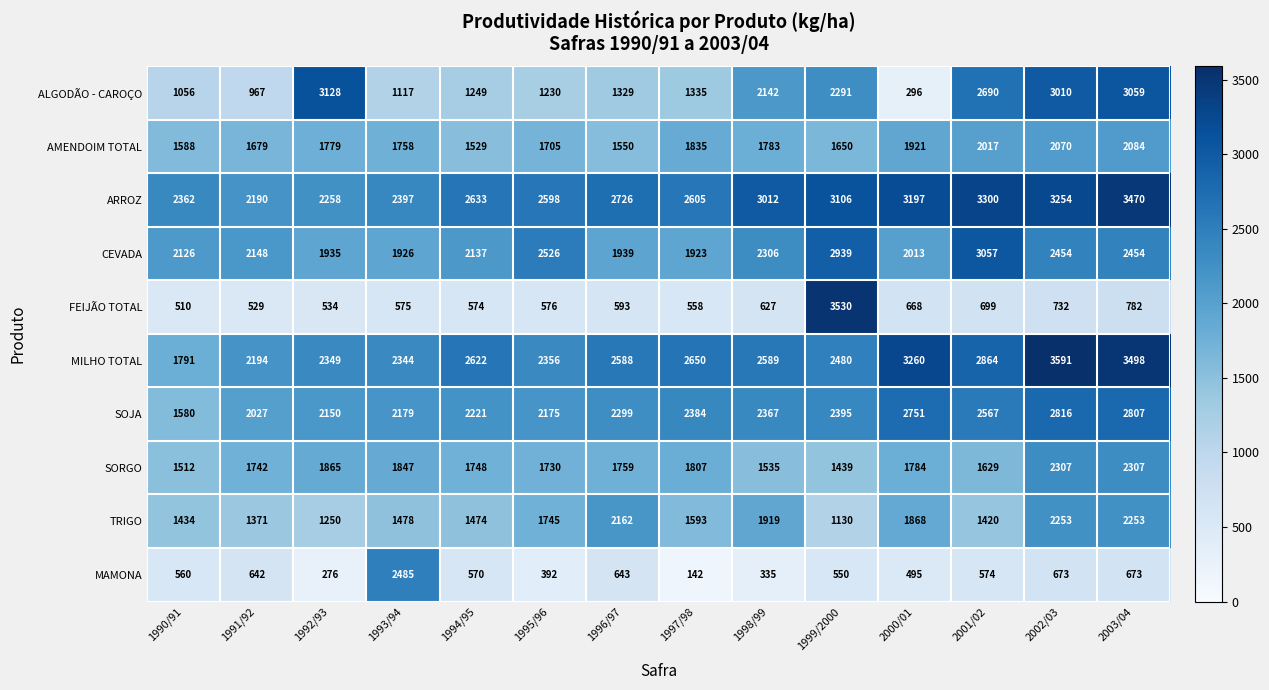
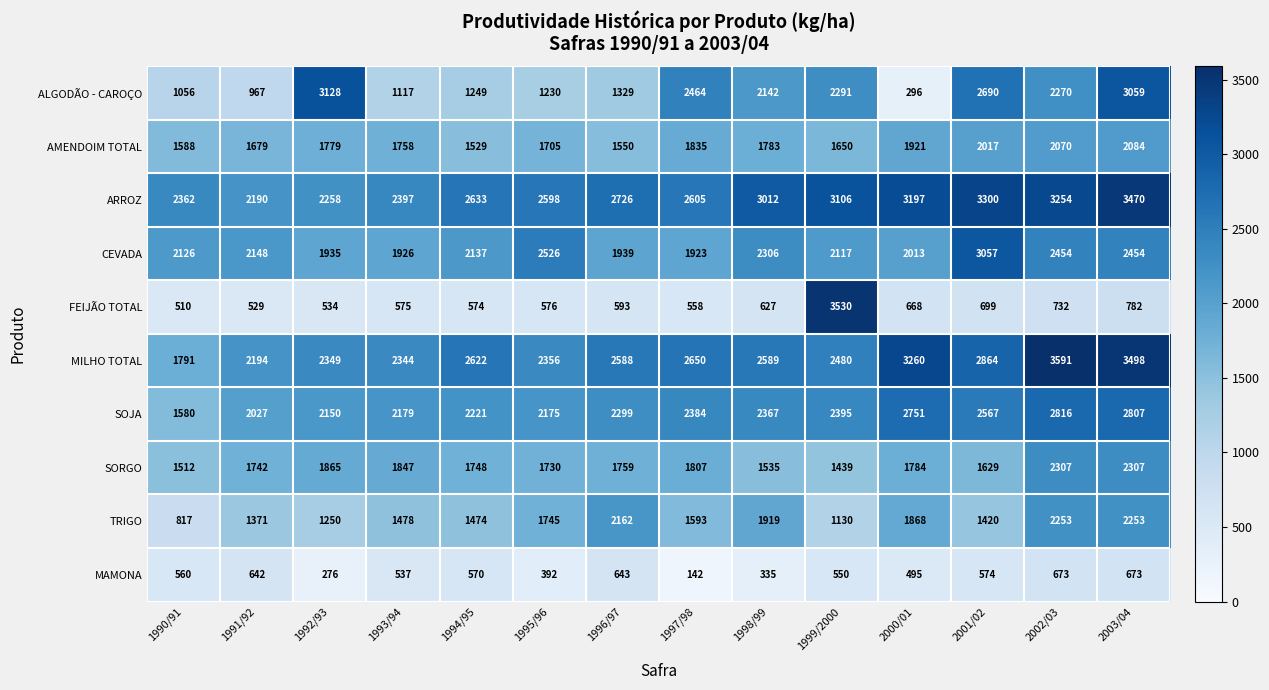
  {
    "ALGODÃO - CAROÇO": {
      "1990/91": 1056,
      "1991/92": 967,
      "1992/93": 3128,
      "1993/94": 1117,
      "1994/95": 1249,
      "1995/96": 1230,
      "1996/97": 1329,
-     "1997/98": 1335,
+     "1997/98": 2464,
      "1998/99": 2142,
      "1999/2000": 2291,
      "2000/01": 296,
      "2001/02": 2690,
-     "2002/03": 3010,
+     "2002/03": 2270,
      "2003/04": 3059
    },
    "AMENDOIM TOTAL": {
      "1990/91": 1588,
      "1991/92": 1679,
      "1992/93": 1779,
      "1993/94": 1758,
      "1994/95": 1529,
      "1995/96": 1705,
      "1996/97": 1550,
      "1997/98": 1835,
      "1998/99": 1783,
      "1999/2000": 1650,
      "2000/01": 1921,
      "2001/02": 2017,
      "2002/03": 2070,
      "2003/04": 2084
    },
    "ARROZ": {
      "1990/91": 2362,
      "1991/92": 2190,
      "1992/93": 2258,
      "1993/94": 2397,
      "1994/95": 2633,
      "1995/96": 2598,
      "1996/97": 2726,
      "1997/98": 2605,
      "1998/99": 3012,
      "1999/2000": 3106,
      "2000/01": 3197,
      "2001/02": 3300,
      "2002/03": 3254,
      "2003/04": 3470
    },
    "CEVADA": {
      "1990/91": 2126,
      "1991/92": 2148,
      "1992/93": 1935,
      "1993/94": 1926,
      "1994/95": 2137,
      "1995/96": 2526,
      "1996/97": 1939,
      "1997/98": 1923,
      "1998/99": 2306,
-     "1999/2000": 2939,
+     "1999/2000": 2117,
      "2000/01": 2013,
      "2001/02": 3057,
      "2002/03": 2454,
      "2003/04": 2454
    },
    "FEIJÃO TOTAL": {
      "1990/91": 510,
      "1991/92": 529,
      "1992/93": 534,
      "1993/94": 575,
      "1994/95": 574,
      "1995/96": 576,
      "1996/97": 593,
      "1997/98": 558,
      "1998/99": 627,
      "1999/2000": 3530,
      "2000/01": 668,
      "2001/02": 699,
      "2002/03": 732,
      "2003/04": 782
    },
    "MILHO TOTAL": {
      "1990/91": 1791,
      "1991/92": 2194,
      "1992/93": 2349,
      "1993/94": 2344,
      "1994/95": 2622,
      "1995/96": 2356,
      "1996/97": 2588,
      "1997/98": 2650,
      "1998/99": 2589,
      "1999/2000": 2480,
      "2000/01": 3260,
      "2001/02": 2864,
      "2002/03": 3591,
      "2003/04": 3498
    },
    "SOJA": {
      "1990/91": 1580,
      "1991/92": 2027,
      "1992/93": 2150,
      "1993/94": 2179,
      "1994/95": 2221,
      "1995/96": 2175,
      "1996/97": 2299,
      "1997/98": 2384,
      "1998/99": 2367,
      "1999/2000": 2395,
      "2000/01": 2751,
      "2001/02": 2567,
      "2002/03": 2816,
      "2003/04": 2807
    },
    "SORGO": {
      "1990/91": 1512,
      "1991/92": 1742,
      "1992/93": 1865,
      "1993/94": 1847,
      "1994/95": 1748,
      "1995/96": 1730,
      "1996/97": 1759,
      "1997/98": 1807,
      "1998/99": 1535,
      "1999/2000": 1439,
      "2000/01": 1784,
      "2001/02": 1629,
      "2002/03": 2307,
      "2003/04": 2307
    },
    "TRIGO": {
-     "1990/91": 1434,
+     "1990/91": 817,
      "1991/92": 1371,
      "1992/93": 1250,
      "1993/94": 1478,
      "1994/95": 1474,
      "1995/96": 1745,
      "1996/97": 2162,
      "1997/98": 1593,
      "1998/99": 1919,
      "1999/2000": 1130,
      "2000/01": 1868,
      "2001/02": 1420,
      "2002/03": 2253,
      "2003/04": 2253
    },
    "MAMONA": {
      "1990/91": 560,
      "1991/92": 642,
      "1992/93": 276,
-     "1993/94": 2485,
+     "1993/94": 537,
      "1994/95": 570,
      "1995/96": 392,
      "1996/97": 643,
      "1997/98": 142,
      "1998/99": 335,
      "1999/2000": 550,
      "2000/01": 495,
      "2001/02": 574,
      "2002/03": 673,
      "2003/04": 673
    }
  }
